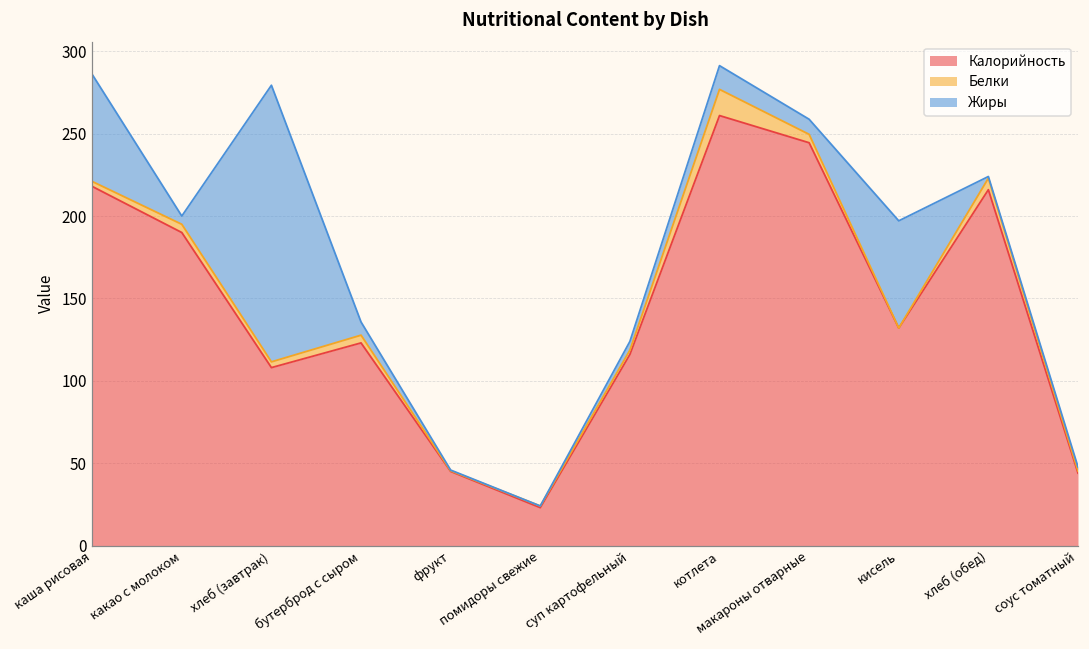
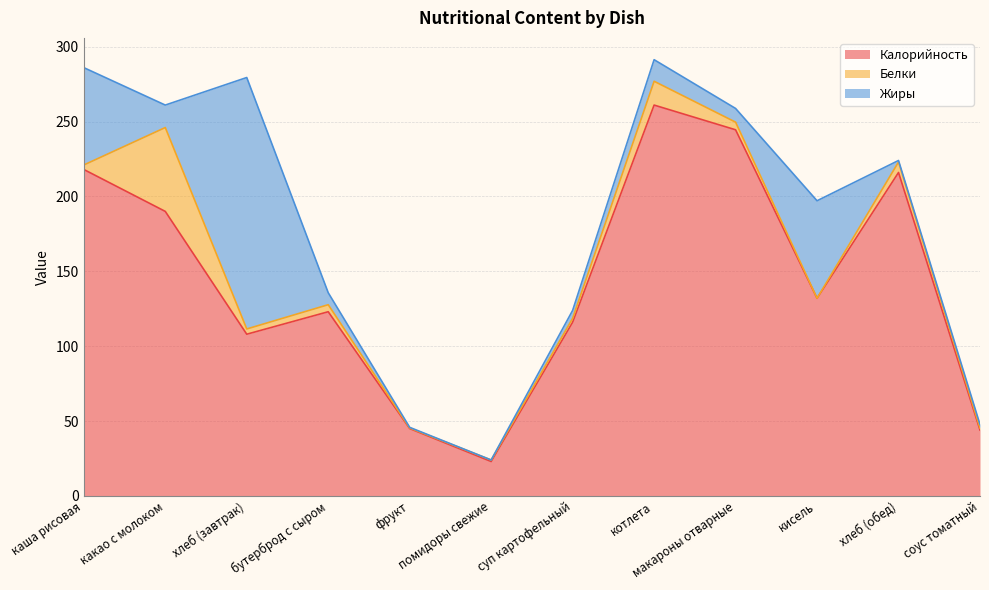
  {
    "Калорийность": {
      "каша рисовая": 218,
      "какао с молоком": 190,
      "хлеб (завтрак)": 108,
      "бутерброд с сыром": 123,
      "суп картофельный": 116,
      "котлета": 261,
      "макароны отварные": 245,
      "хлеб (обед)": 216
    },
    "Белки": {
      "каша рисовая": 3,
-     "какао с молоком": 5,
+     "какао с молоком": 56,
      "хлеб (завтрак)": 4,
      "бутерброд с сыром": 5,
      "суп картофельный": 3,
      "котлета": 16,
      "макароны отварные": 5
    },
    "Жиры": {
      "каша рисовая": 65,
-     "какао с молоком": 5,
+     "какао с молоком": 15,
      "хлеб (завтрак)": 168,
      "бутерброд с сыром": 8,
      "суп картофельный": 5,
      "котлета": 14,
      "макароны отварные": 9,
      "кисель": 65,
      "соус томатный": 2
    }
  }
